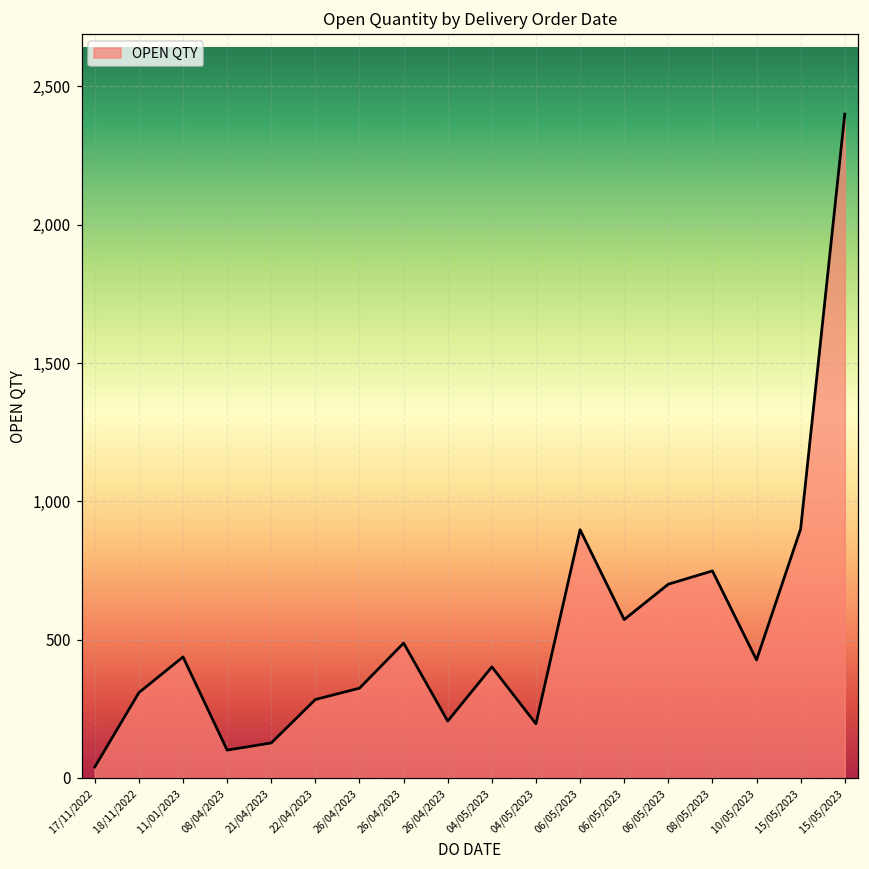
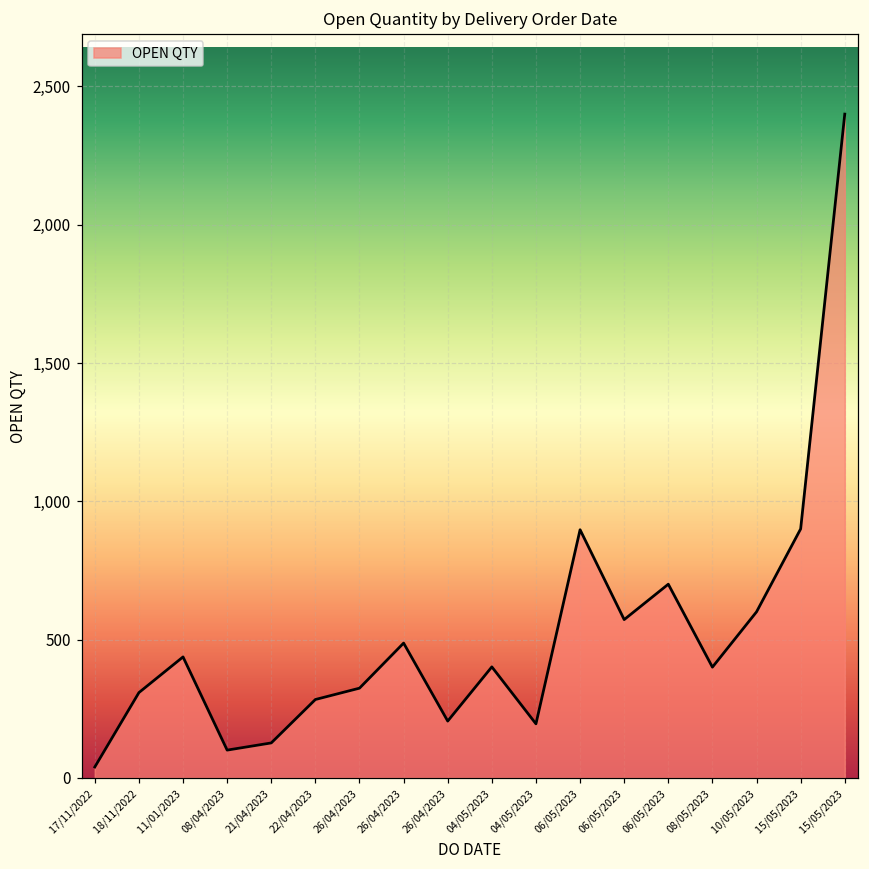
  {
    "17/11/2022": 40,
    "18/11/2022": 310,
    "11/01/2023": 440,
    "08/04/2023": 100,
    "21/04/2023": 130,
    "22/04/2023": 280,
-   "08/05/2023": 750,
-   "10/05/2023": 430
+   "08/05/2023": 400,
+   "10/05/2023": 600
  }
